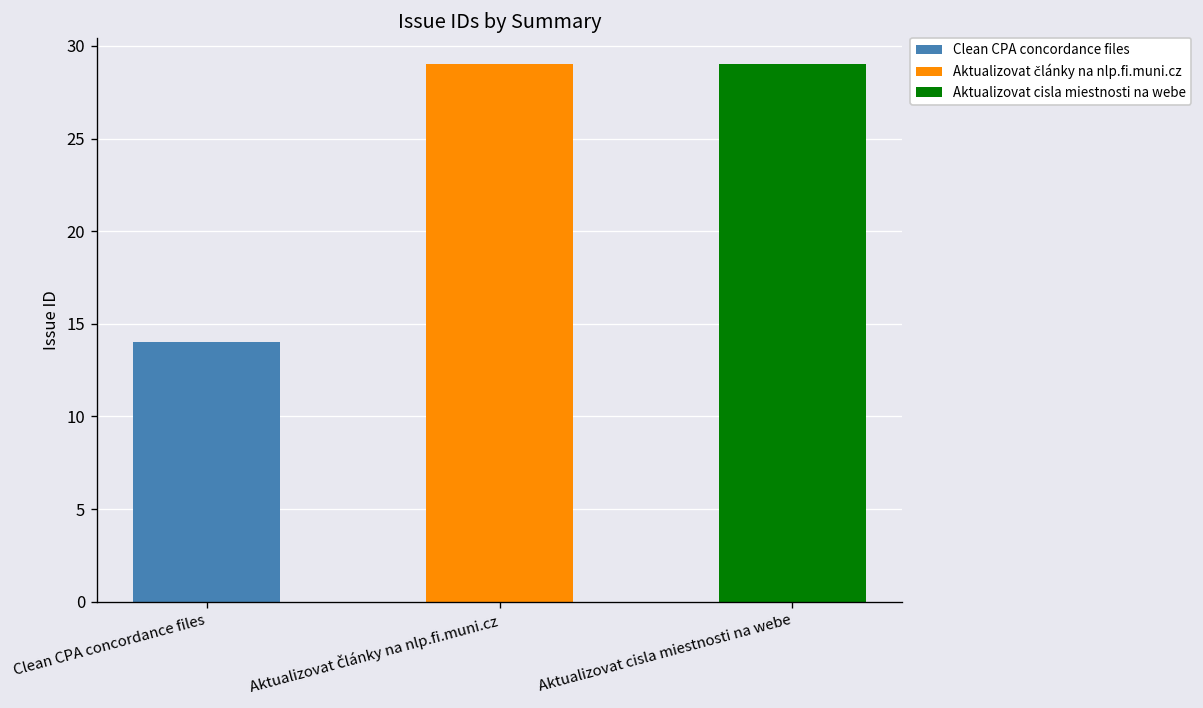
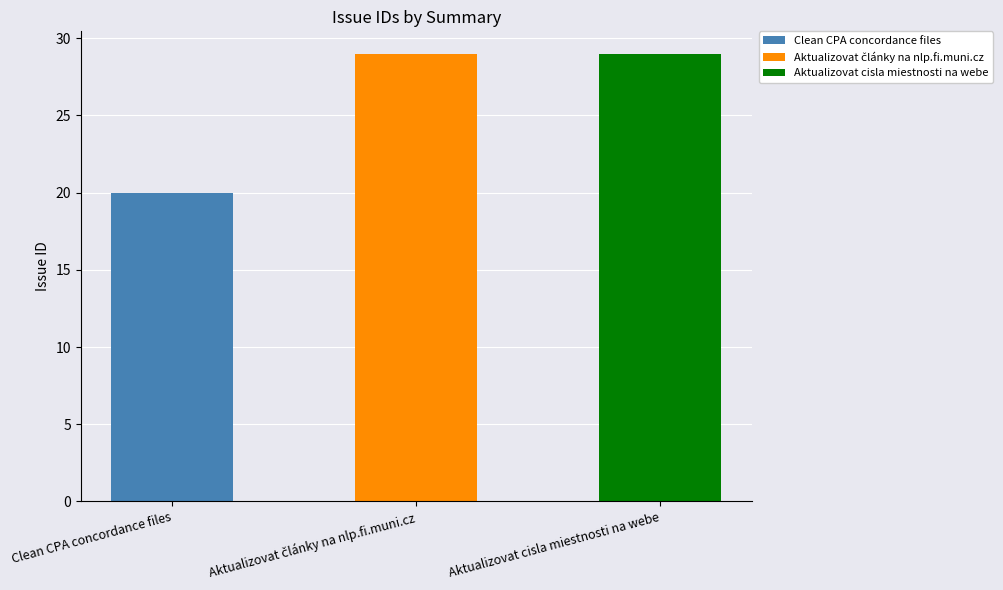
  {
-   "Clean CPA concordance files": 14,
+   "Clean CPA concordance files": 20,
    "Aktualizovat články na nlp.fi.muni.cz": 29,
    "Aktualizovat cisla miestnosti na webe": 29
  }
